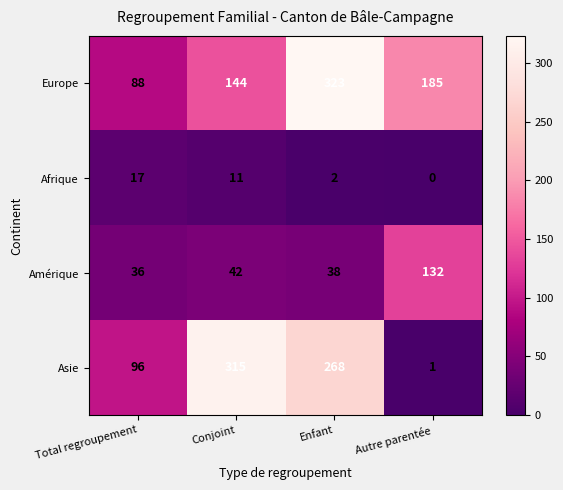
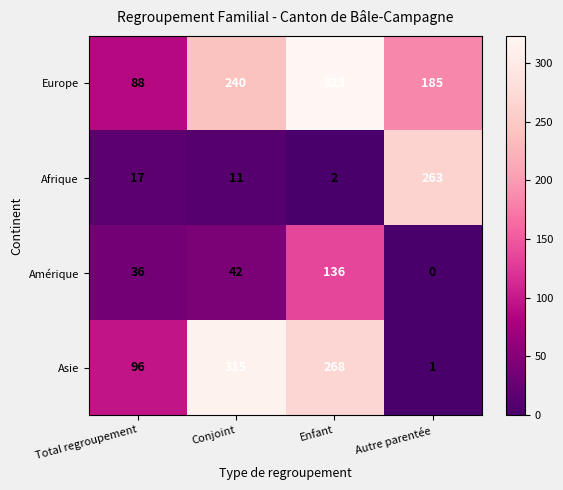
  {
    "Europe": {
      "Total regroupement": 88,
-     "Conjoint": 144,
+     "Conjoint": 240,
      "Autre parentée": 185
    },
    "Afrique": {
      "Total regroupement": 17,
      "Conjoint": 11,
      "Enfant": 2,
-     "Autre parentée": 0
+     "Autre parentée": 263
    },
    "Amérique": {
      "Total regroupement": 36,
      "Conjoint": 42,
-     "Enfant": 38,
-     "Autre parentée": 132
+     "Enfant": 136,
+     "Autre parentée": 0
    },
    "Asie": {
      "Total regroupement": 96,
      "Autre parentée": 1
    }
  }
